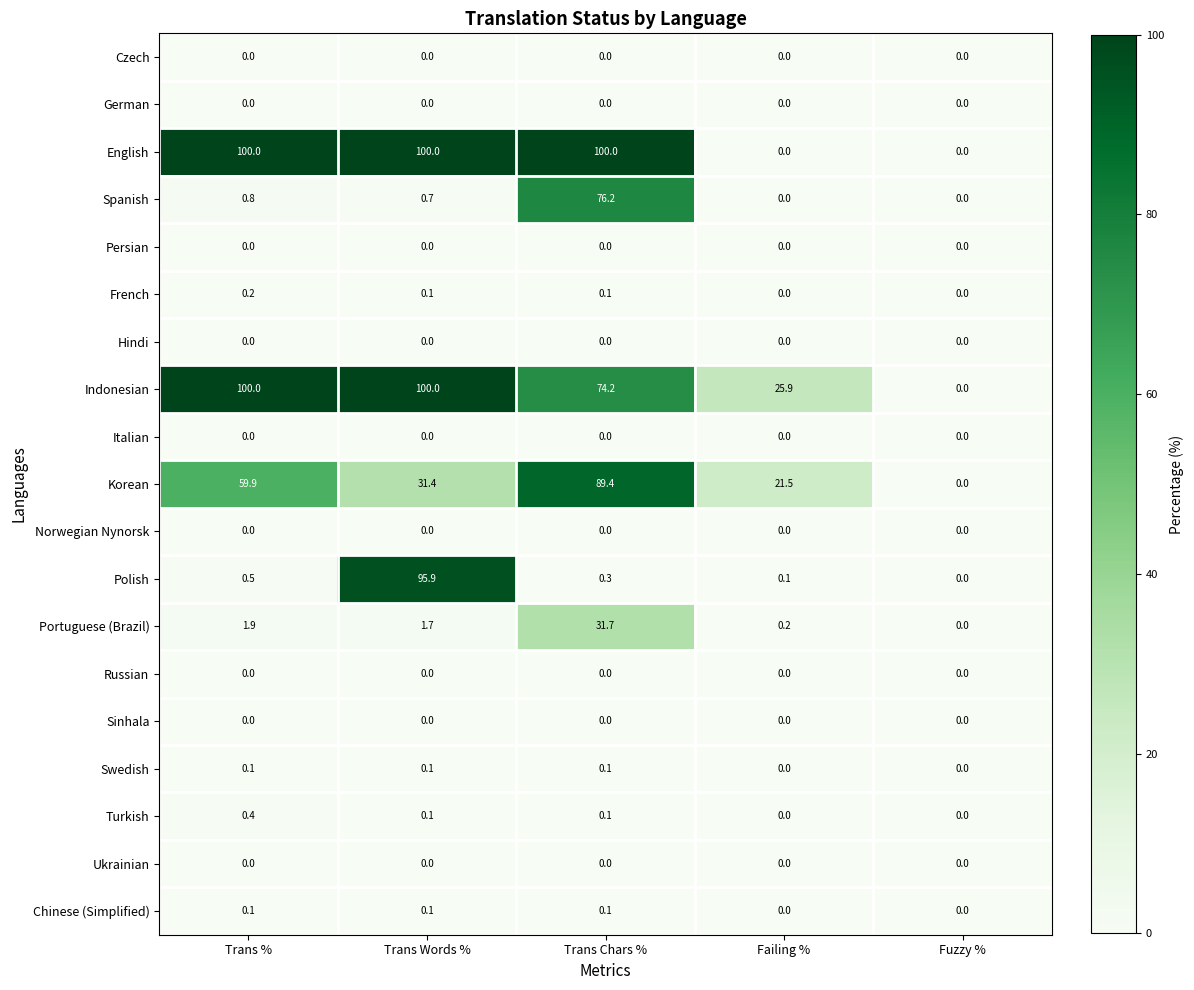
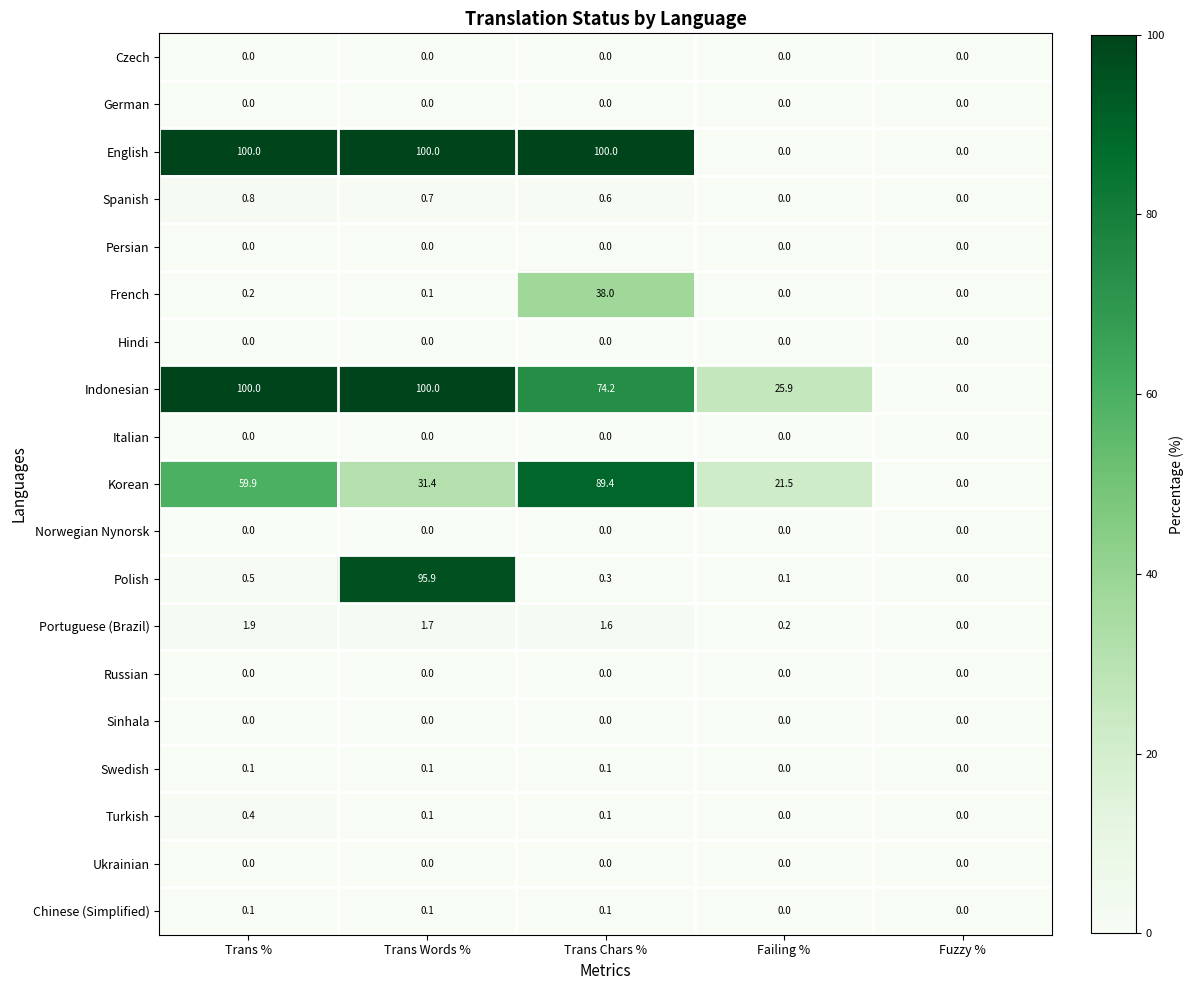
  {
    "Czech": {
      "Trans %": 0.0,
      "Trans Words %": 0.0,
      "Trans Chars %": 0.0,
      "Failing %": 0.0,
      "Fuzzy %": 0.0
    },
    "German": {
      "Trans %": 0.0,
      "Trans Words %": 0.0,
      "Trans Chars %": 0.0,
      "Failing %": 0.0,
      "Fuzzy %": 0.0
    },
    "English": {
      "Trans %": 100.0,
      "Trans Words %": 100.0,
      "Trans Chars %": 100.0,
      "Failing %": 0.0,
      "Fuzzy %": 0.0
    },
    "Spanish": {
      "Trans %": 0.8,
      "Trans Words %": 0.7,
-     "Trans Chars %": 76.2,
+     "Trans Chars %": 0.6,
      "Failing %": 0.0,
      "Fuzzy %": 0.0
    },
    "Persian": {
      "Trans %": 0.0,
      "Trans Words %": 0.0,
      "Trans Chars %": 0.0,
      "Failing %": 0.0,
      "Fuzzy %": 0.0
    },
    "French": {
      "Trans %": 0.2,
      "Trans Words %": 0.1,
-     "Trans Chars %": 0.1,
+     "Trans Chars %": 38.0,
      "Failing %": 0.0,
      "Fuzzy %": 0.0
    },
    "Hindi": {
      "Trans %": 0.0,
      "Trans Words %": 0.0,
      "Trans Chars %": 0.0,
      "Failing %": 0.0,
      "Fuzzy %": 0.0
    },
    "Indonesian": {
      "Trans %": 100.0,
      "Trans Words %": 100.0,
      "Trans Chars %": 74.2,
      "Failing %": 25.9,
      "Fuzzy %": 0.0
    },
    "Italian": {
      "Trans %": 0.0,
      "Trans Words %": 0.0,
      "Trans Chars %": 0.0,
      "Failing %": 0.0,
      "Fuzzy %": 0.0
    },
    "Korean": {
      "Trans %": 59.9,
      "Trans Words %": 31.4,
      "Trans Chars %": 89.4,
      "Failing %": 21.5,
      "Fuzzy %": 0.0
    },
    "Norwegian Nynorsk": {
      "Trans %": 0.0,
      "Trans Words %": 0.0,
      "Trans Chars %": 0.0,
      "Failing %": 0.0,
      "Fuzzy %": 0.0
    },
    "Polish": {
      "Trans %": 0.5,
      "Trans Words %": 95.9,
      "Trans Chars %": 0.3,
      "Failing %": 0.1,
      "Fuzzy %": 0.0
    },
    "Portuguese (Brazil)": {
      "Trans %": 1.9,
      "Trans Words %": 1.7,
-     "Trans Chars %": 31.7,
+     "Trans Chars %": 1.6,
      "Failing %": 0.2,
      "Fuzzy %": 0.0
    },
    "Russian": {
      "Trans %": 0.0,
      "Trans Words %": 0.0,
      "Trans Chars %": 0.0,
      "Failing %": 0.0,
      "Fuzzy %": 0.0
    },
    "Sinhala": {
      "Trans %": 0.0,
      "Trans Words %": 0.0,
      "Trans Chars %": 0.0,
      "Failing %": 0.0,
      "Fuzzy %": 0.0
    },
    "Swedish": {
      "Trans %": 0.1,
      "Trans Words %": 0.1,
      "Trans Chars %": 0.1,
      "Failing %": 0.0,
      "Fuzzy %": 0.0
    },
    "Turkish": {
      "Trans %": 0.4,
      "Trans Words %": 0.1,
      "Trans Chars %": 0.1,
      "Failing %": 0.0,
      "Fuzzy %": 0.0
    },
    "Ukrainian": {
      "Trans %": 0.0,
      "Trans Words %": 0.0,
      "Trans Chars %": 0.0,
      "Failing %": 0.0,
      "Fuzzy %": 0.0
    },
    "Chinese (Simplified)": {
      "Trans %": 0.1,
      "Trans Words %": 0.1,
      "Trans Chars %": 0.1,
      "Failing %": 0.0,
      "Fuzzy %": 0.0
    }
  }
